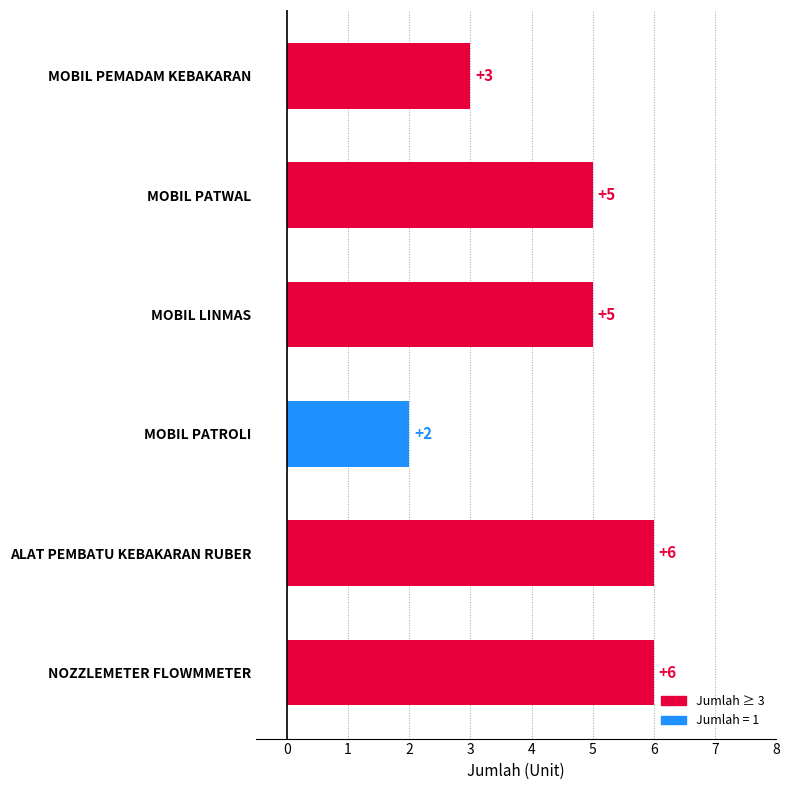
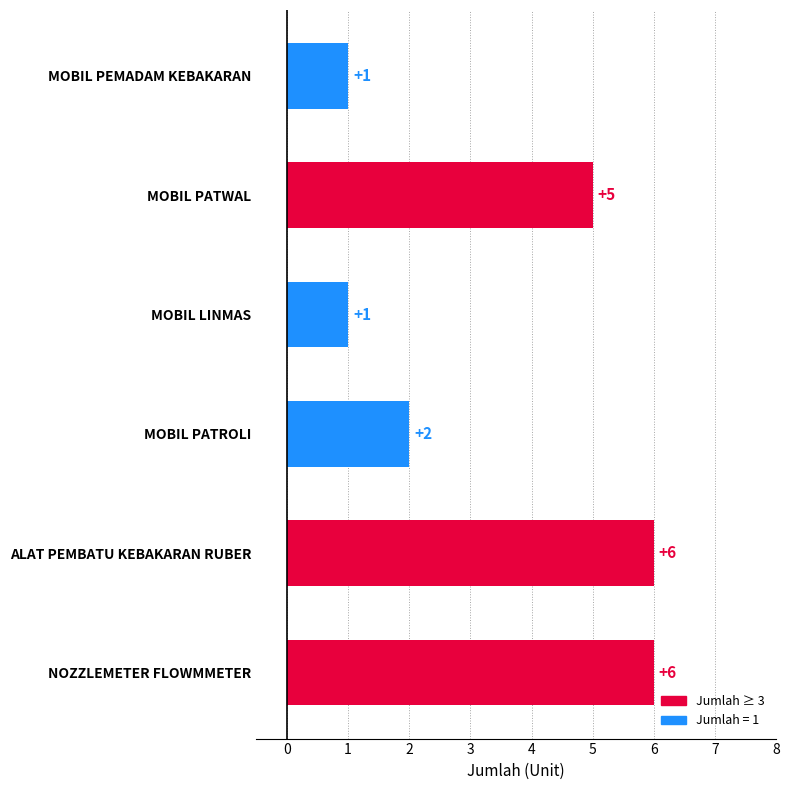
  {
-   "MOBIL PEMADAM KEBAKARAN": "+3",
+   "MOBIL PEMADAM KEBAKARAN": "+1",
    "MOBIL PATWAL": "+5",
-   "MOBIL LINMAS": "+5",
+   "MOBIL LINMAS": "+1",
    "MOBIL PATROLI": "+2",
    "ALAT PEMBATU KEBAKARAN RUBER": "+6",
    "NOZZLEMETER FLOWMMETER": "+6"
  }
